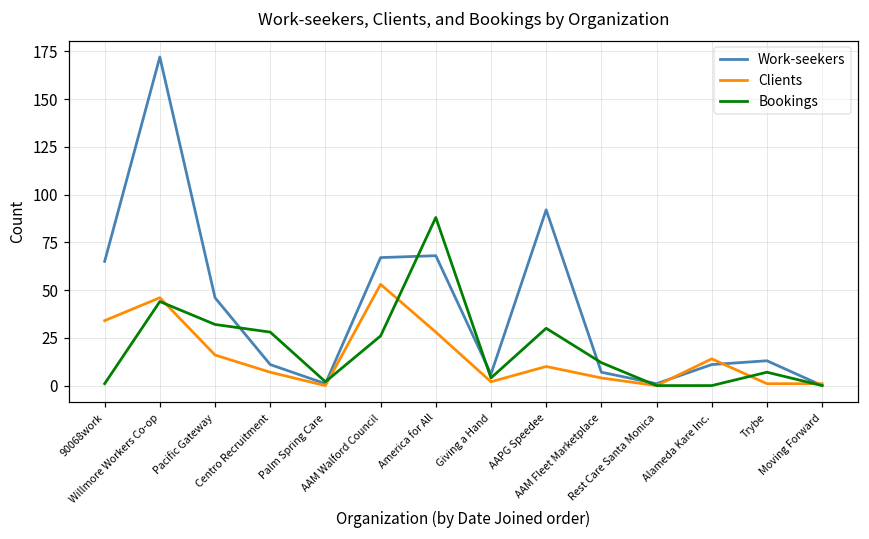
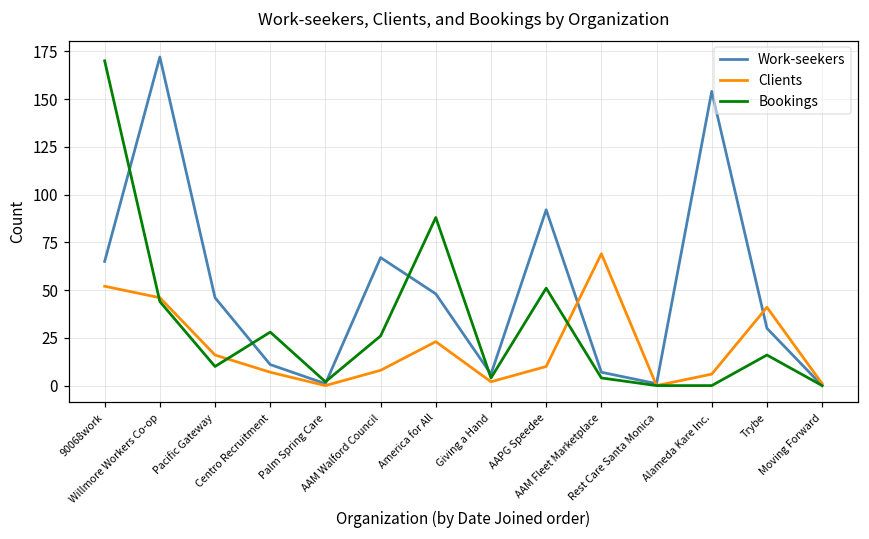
  {
    "Work-seekers": {
      "90068work": 65,
      "Willmore Workers Co-op": 172,
      "Pacific Gateway": 46,
      "Centro Recruitment": 11,
      "AAM Walford Council": 67,
-     "America for All": 68,
+     "America for All": 48,
      "Giving a Hand": 6,
      "AAPG Speedee": 92,
      "AAM Fleet Marketplace": 7,
-     "Alameda Kare Inc.": 11,
-     "Trybe": 13
+     "Alameda Kare Inc.": 154,
+     "Trybe": 30
    },
    "Clients": {
-     "90068work": 34,
+     "90068work": 52,
      "Willmore Workers Co-op": 46,
      "Pacific Gateway": 16,
      "Centro Recruitment": 7,
-     "AAM Walford Council": 53,
-     "America for All": 28,
+     "AAM Walford Council": 8,
+     "America for All": 23,
      "Giving a Hand": 2,
      "AAPG Speedee": 10,
-     "AAM Fleet Marketplace": 4,
-     "Alameda Kare Inc.": 14,
-     "Trybe": 1
+     "AAM Fleet Marketplace": 69,
+     "Alameda Kare Inc.": 6,
+     "Trybe": 41
    },
    "Bookings": {
-     "90068work": 1,
+     "90068work": 170,
      "Willmore Workers Co-op": 44,
-     "Pacific Gateway": 32,
+     "Pacific Gateway": 10,
      "Centro Recruitment": 28,
      "AAM Walford Council": 26,
      "America for All": 88,
      "Giving a Hand": 4,
-     "AAPG Speedee": 30,
-     "AAM Fleet Marketplace": 12,
+     "AAPG Speedee": 51,
+     "AAM Fleet Marketplace": 4,
      "Alameda Kare Inc.": 0,
-     "Trybe": 7
+     "Trybe": 16
    }
  }
